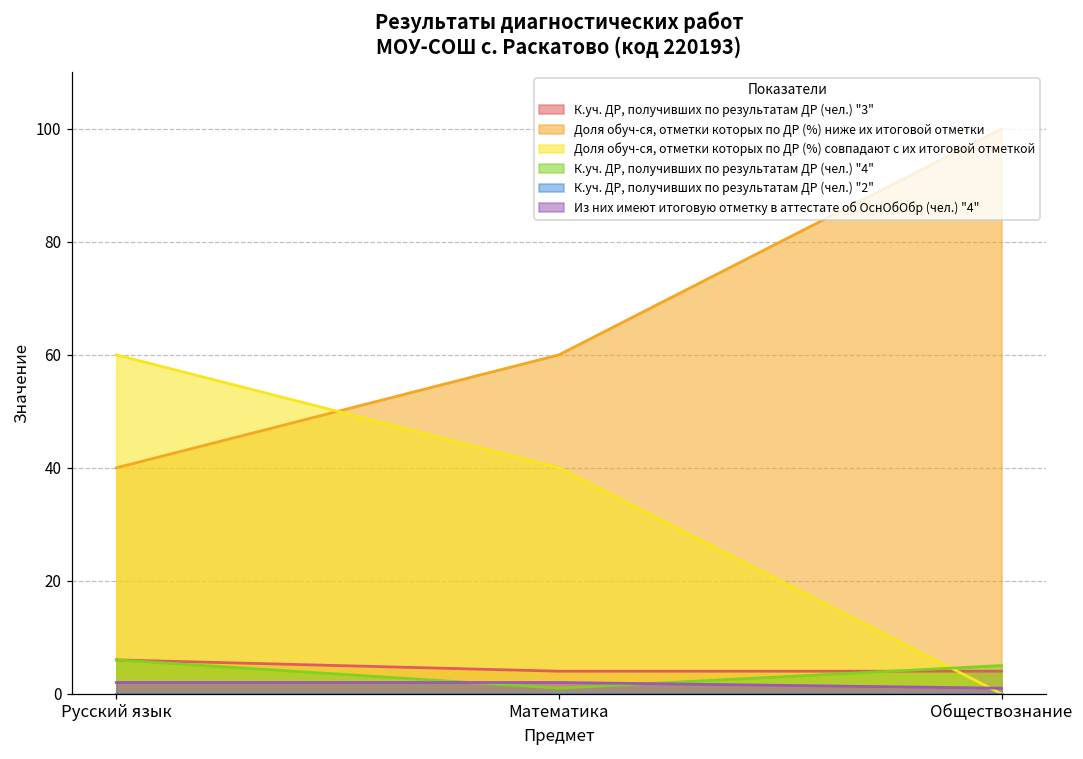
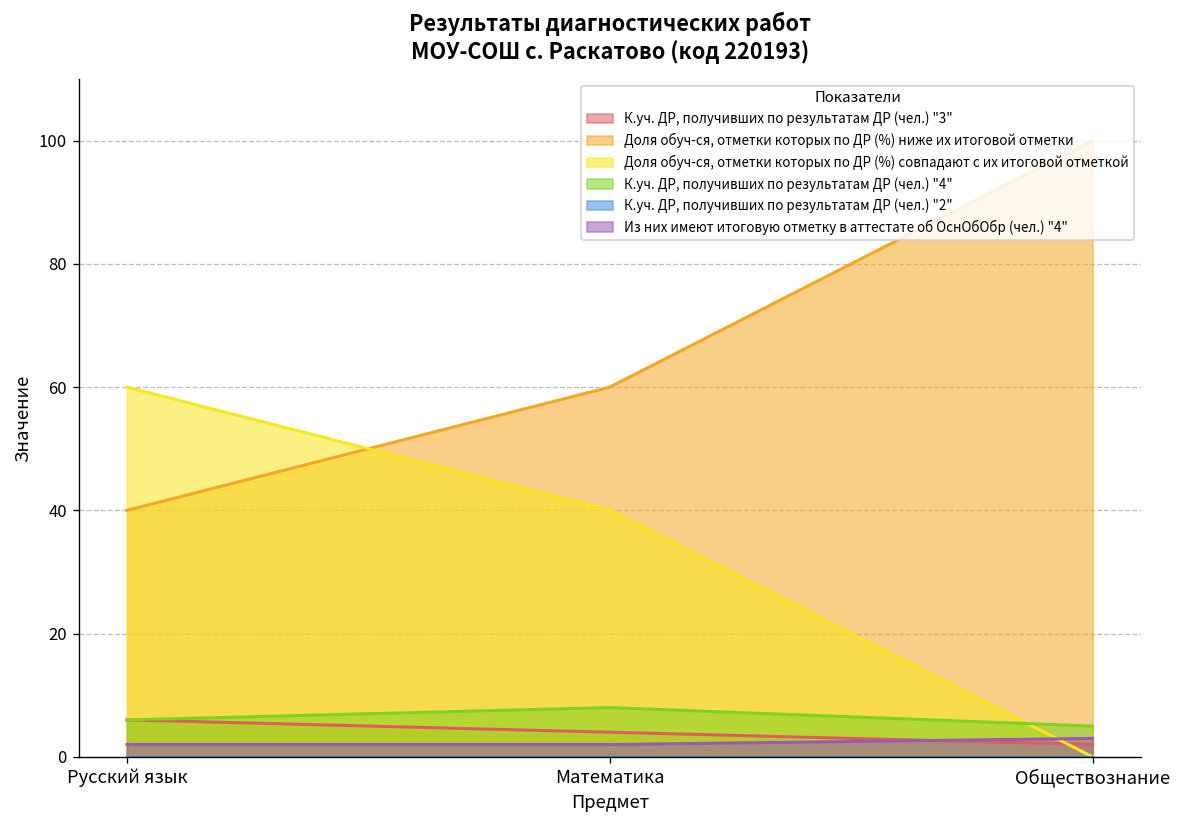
  {
    "К.уч. ДР, получивших по результатам ДР (чел.) \"3\"": {
      "Математика": 4,
-     "Обществознание": 4
+     "Обществознание": 2
    },
    "К.уч. ДР, получивших по результатам ДР (чел.) \"4\"": {
-     "Математика": 1,
+     "Математика": 8,
      "Обществознание": 5
    },
    "К.уч. ДР, получивших по результатам ДР (чел.) \"2\"": {
      "Русский язык": 0,
      "Математика": 0
    },
    "Из них имеют итоговую отметку в аттестате об ОснОбОбр (чел.) \"4\"": {
      "Русский язык": 2,
      "Математика": 2,
-     "Обществознание": 1
+     "Обществознание": 3
    }
  }
